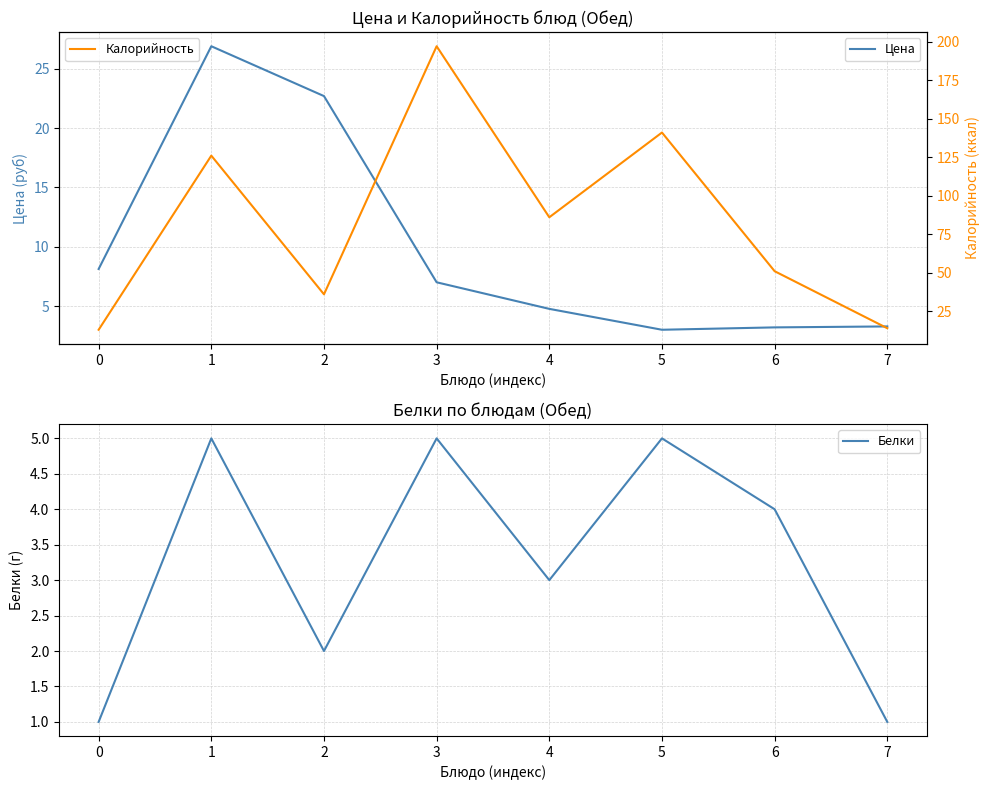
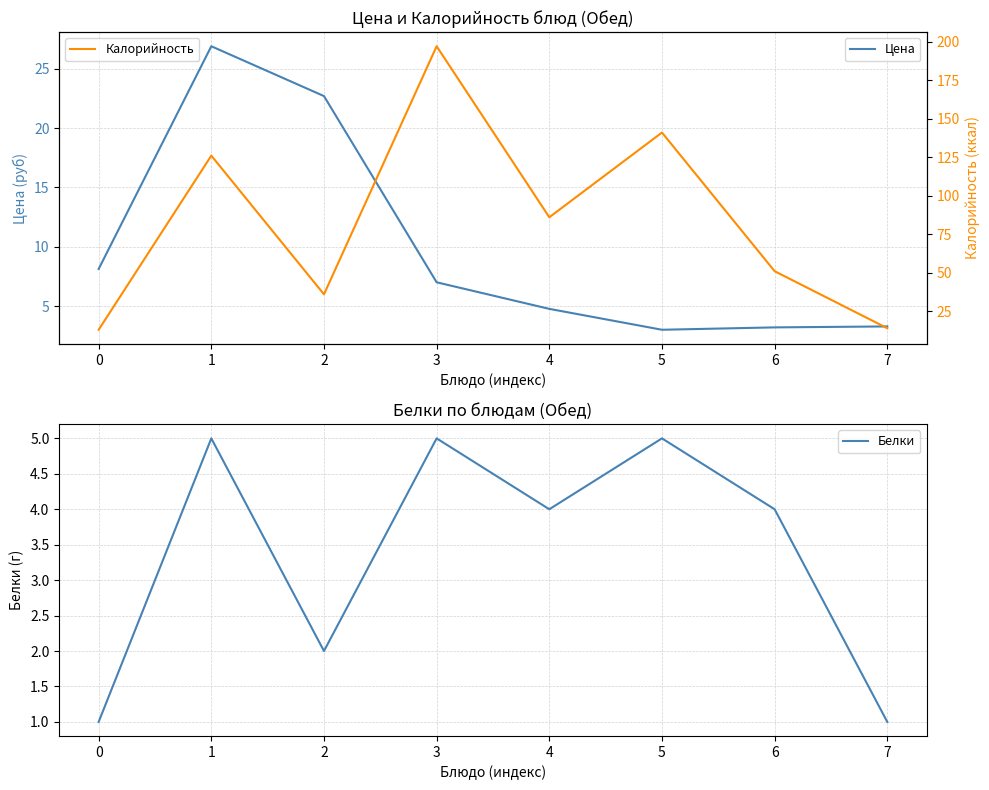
  {
    "Белки по блюдам (Обед)": {
      "0": 1,
      "1": 5,
      "2": 2,
      "3": 5,
-     "4": 3,
+     "4": 4,
      "5": 5,
      "6": 4,
      "7": 1
    }
  }
